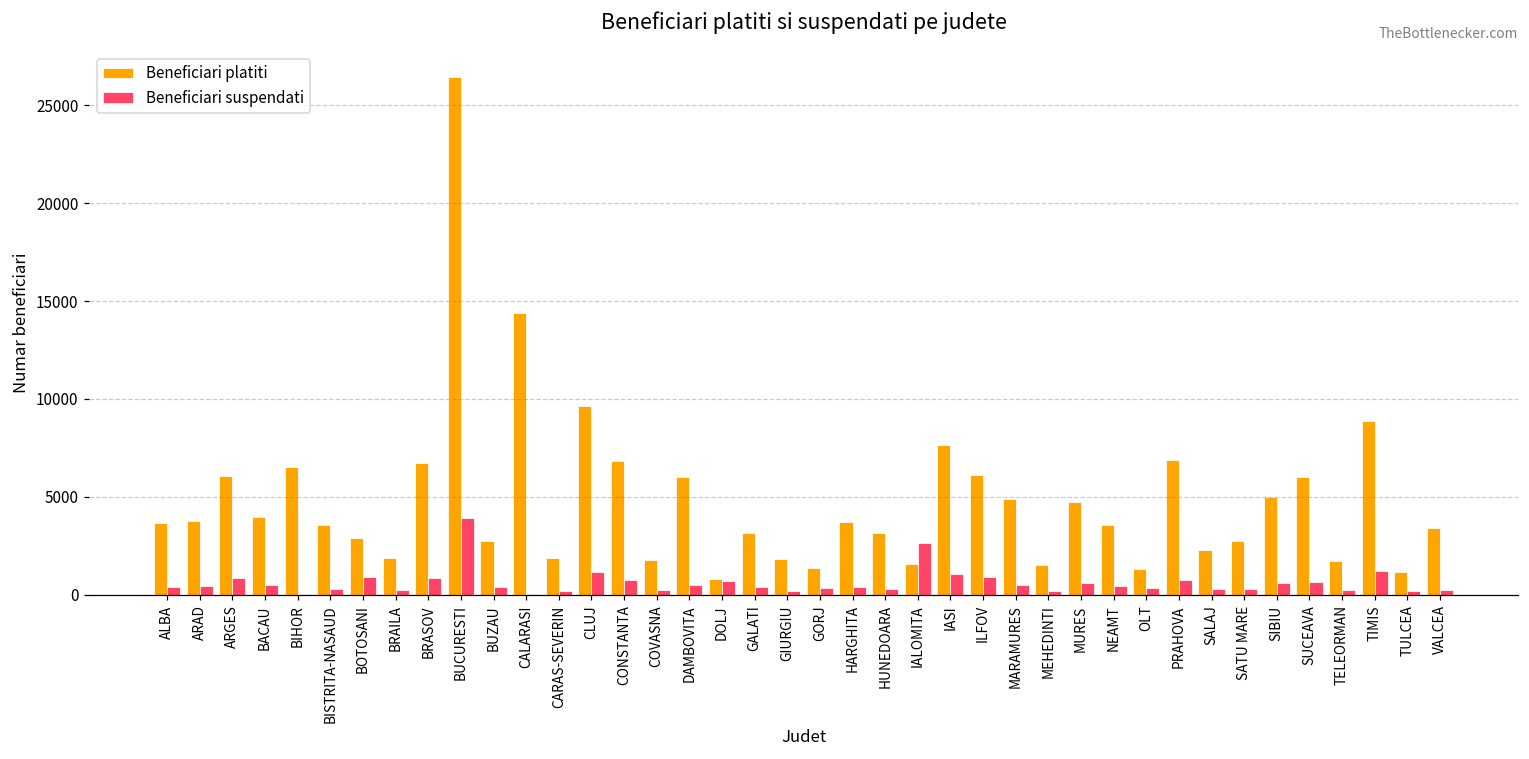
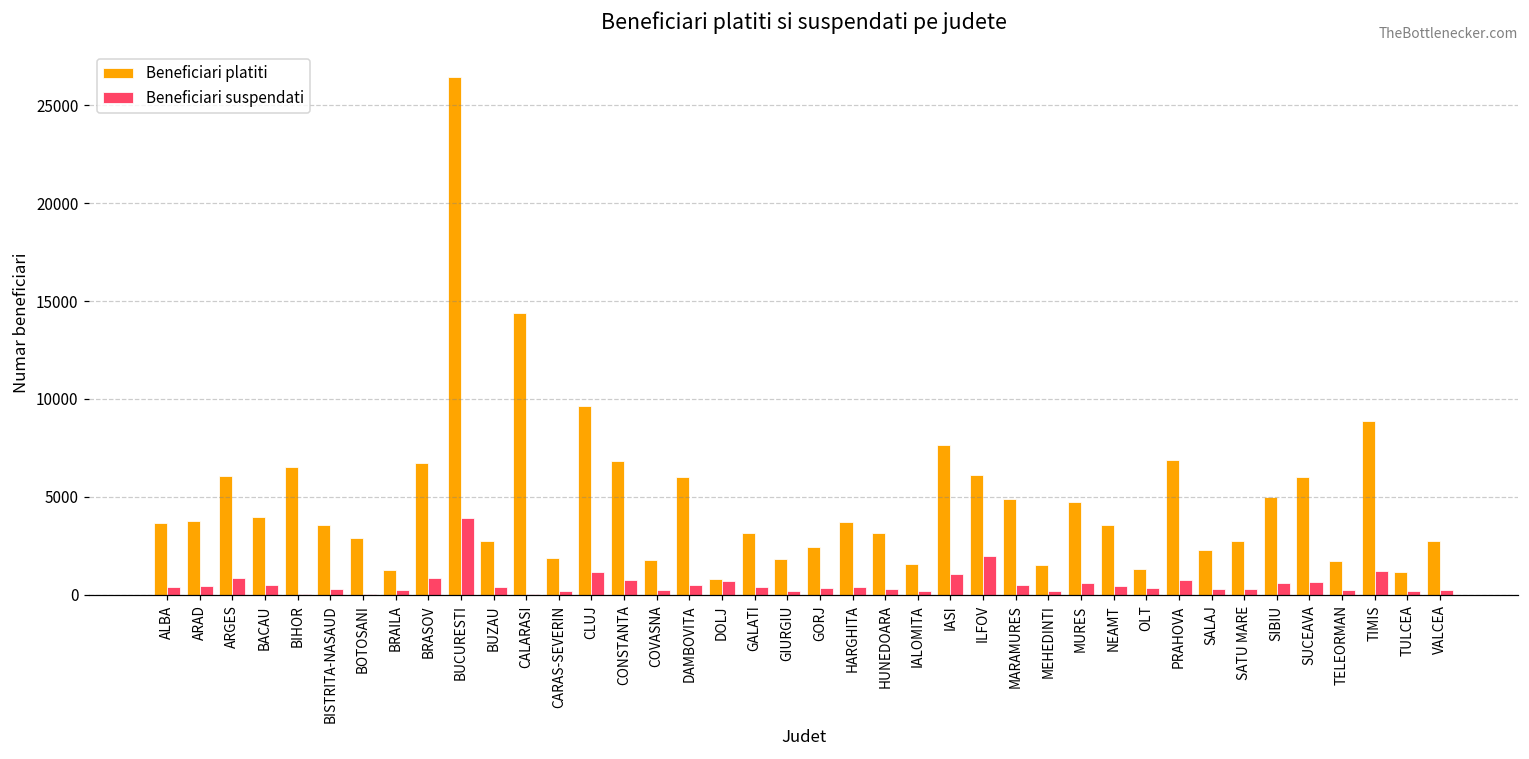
  {
    "Beneficiari platiti": {
      "ALBA": 3700,
      "ARAD": 3800,
      "ARGES": 6100,
      "BACAU": 3900,
      "BIHOR": 6500,
      "BISTRITA-NASAUD": 3600,
      "BOTOSANI": 2900,
-     "BRAILA": 1900,
+     "BRAILA": 1300,
      "BRASOV": 6700,
      "BUCURESTI": 26400,
      "BUZAU": 2700,
      "CALARASI": 14400,
      "CARAS-SEVERIN": 1800,
      "CLUJ": 9700,
      "CONSTANTA": 6800,
      "COVASNA": 1800,
      "DAMBOVITA": 6000,
      "DOLJ": 800,
      "GALATI": 3200,
      "GIURGIU": 1800,
-     "GORJ": 1400,
+     "GORJ": 2400,
      "HARGHITA": 3700,
      "HUNEDOARA": 3100,
      "IALOMITA": 1600,
      "IASI": 7600,
      "ILFOV": 6100,
      "MARAMURES": 4900,
      "MEHEDINTI": 1500,
      "MURES": 4800,
      "NEAMT": 3500,
      "OLT": 1300,
      "PRAHOVA": 6900,
      "SALAJ": 2300,
      "SATU MARE": 2700,
      "SIBIU": 5000,
      "SUCEAVA": 6000,
      "TELEORMAN": 1700,
      "TIMIS": 8900,
      "TULCEA": 1200,
-     "VALCEA": 3400
+     "VALCEA": 2800
    },
    "Beneficiari suspendati": {
      "ALBA": 400,
      "ARAD": 400,
      "ARGES": 900,
      "BACAU": 500,
      "BISTRITA-NASAUD": 300,
-     "BOTOSANI": 900,
+     "BOTOSANI": 0,
      "BRAILA": 200,
      "BRASOV": 800,
      "BUCURESTI": 3900,
      "BUZAU": 400,
      "CARAS-SEVERIN": 200,
      "CLUJ": 1200,
      "CONSTANTA": 700,
      "COVASNA": 200,
      "DAMBOVITA": 500,
      "DOLJ": 700,
      "GALATI": 400,
      "GIURGIU": 200,
      "GORJ": 300,
      "HARGHITA": 400,
      "HUNEDOARA": 300,
-     "IALOMITA": 2600,
+     "IALOMITA": 200,
      "IASI": 1000,
-     "ILFOV": 900,
+     "ILFOV": 2000,
      "MARAMURES": 500,
      "MEHEDINTI": 200,
      "MURES": 600,
      "NEAMT": 400,
      "OLT": 400,
      "PRAHOVA": 700,
      "SALAJ": 300,
      "SATU MARE": 300,
      "SIBIU": 600,
      "SUCEAVA": 600,
      "TELEORMAN": 200,
      "TIMIS": 1200,
      "TULCEA": 200,
      "VALCEA": 200
    }
  }
